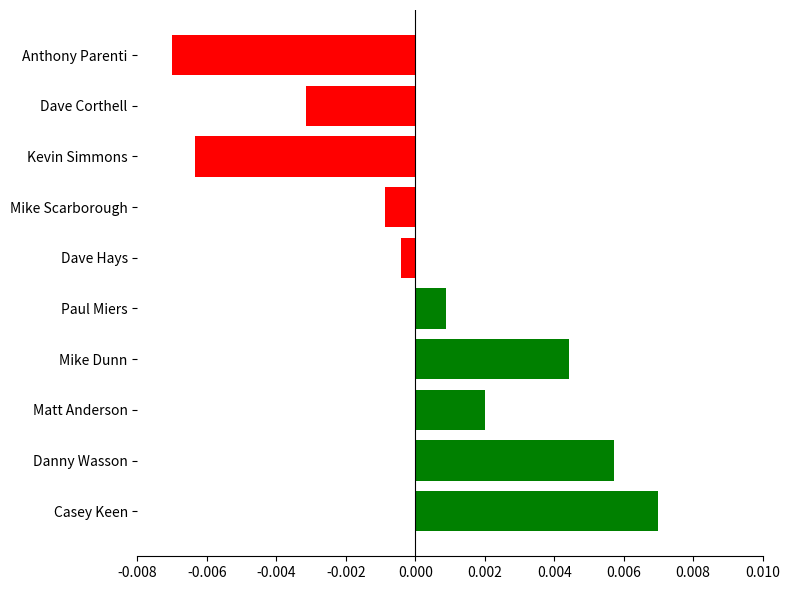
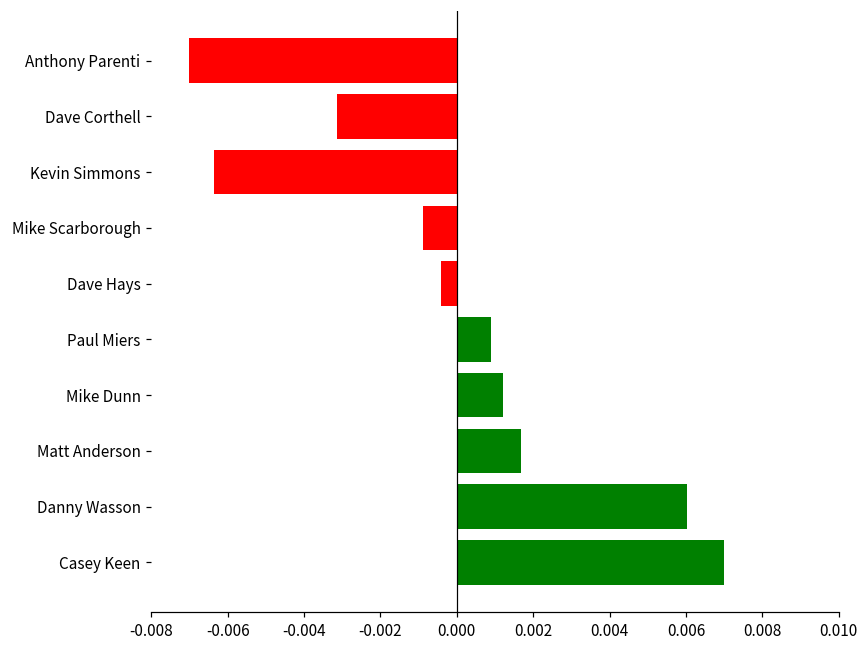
  {
    "Anthony Parenti": -0.0070,
    "Dave Corthell": -0.0031,
    "Kevin Simmons": -0.0064,
    "Mike Scarborough": -0.0009,
    "Dave Hays": -0.0004,
    "Paul Miers": 0.0009,
-   "Mike Dunn": 0.0044,
-   "Matt Anderson": 0.0020,
-   "Danny Wasson": 0.0057,
+   "Mike Dunn": 0.0012,
+   "Matt Anderson": 0.0017,
+   "Danny Wasson": 0.0060,
    "Casey Keen": 0.0070
  }
